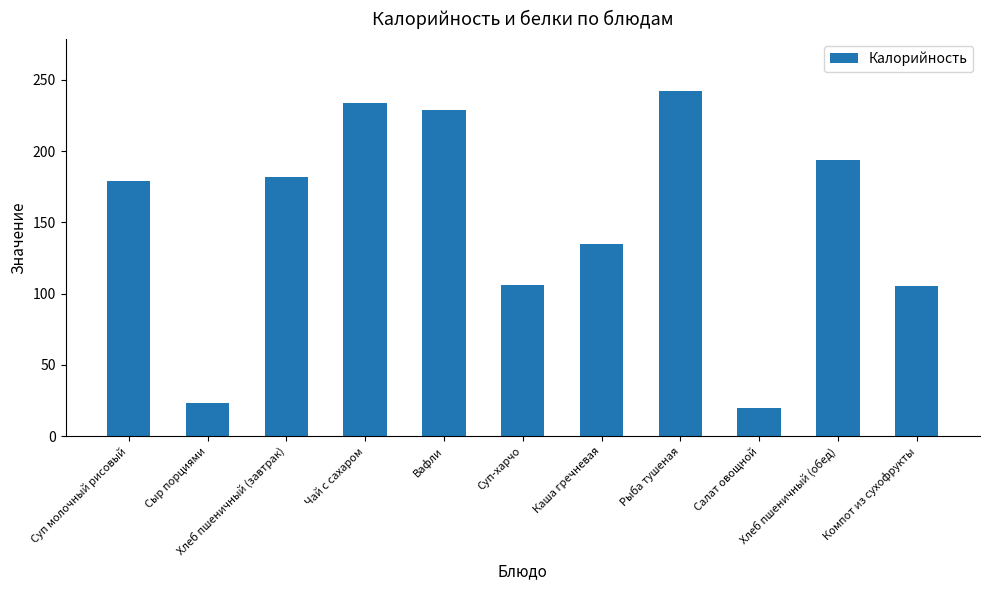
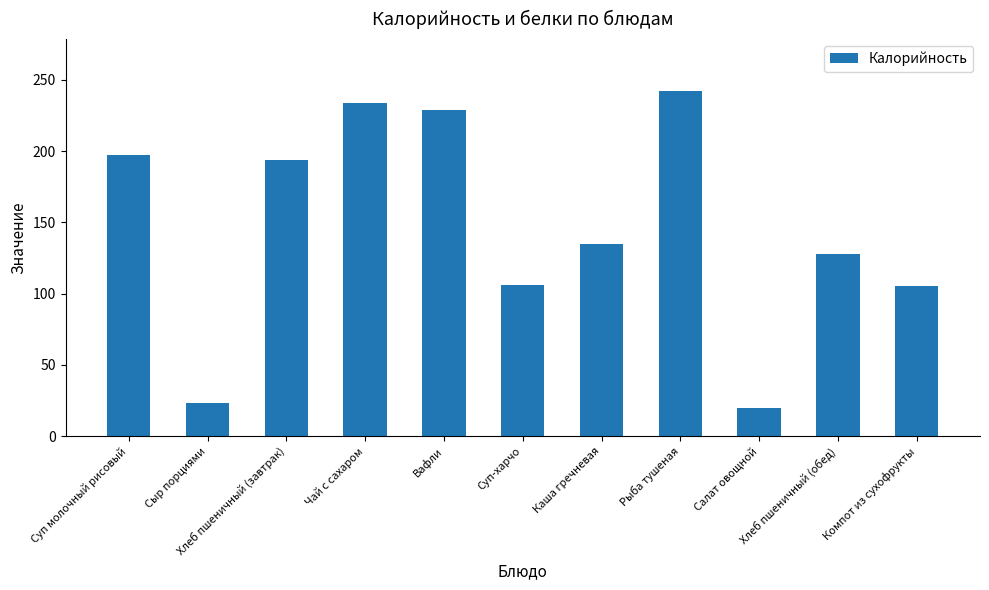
  {
-   "Суп молочный рисовый": 179,
+   "Суп молочный рисовый": 197,
    "Сыр порциями": 23,
-   "Хлеб пшеничный (завтрак)": 182,
+   "Хлеб пшеничный (завтрак)": 194,
    "Чай с сахаром": 234,
    "Вафли": 229,
    "Суп-харчо": 106,
    "Каша гречневая": 135,
    "Рыба тушеная": 242,
    "Салат овощной": 20,
-   "Хлеб пшеничный (обед)": 194,
+   "Хлеб пшеничный (обед)": 128,
    "Компот из сухофрукты": 105
  }
